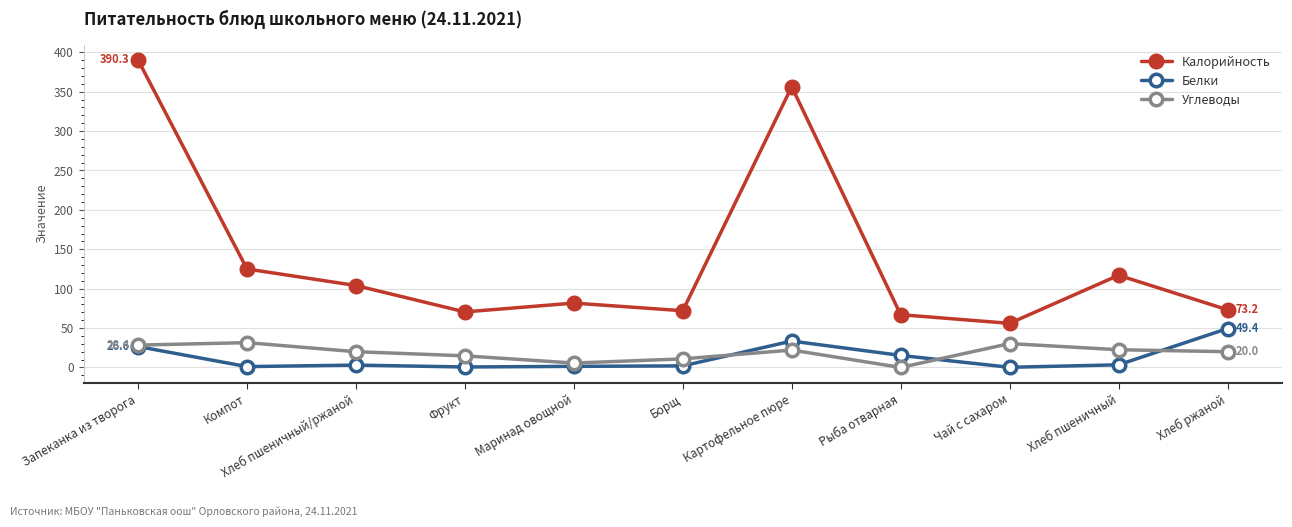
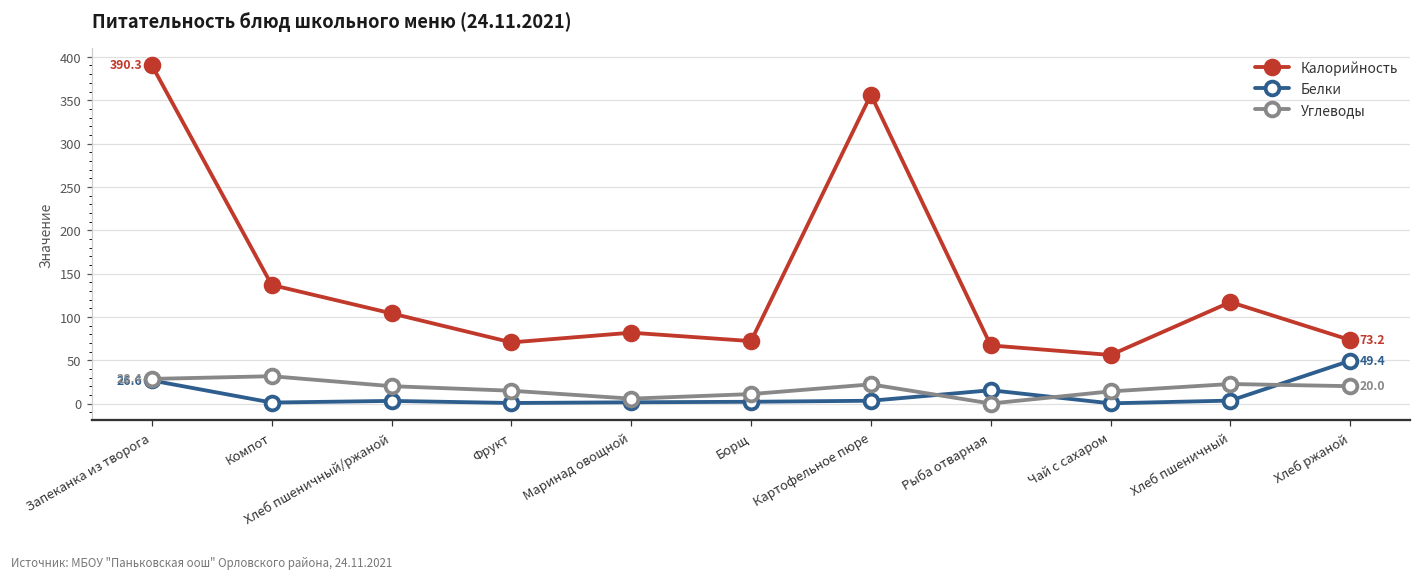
  {
    "Калорийность": {
-     "Компот": 130,
+     "Компот": 140,
      "Хлеб пшеничный/ржаной": 100,
      "Фрукт": 70,
      "Маринад овощной": 80,
      "Борщ": 70,
      "Картофельное пюре": 360,
      "Рыба отварная": 70,
      "Чай с сахаром": 60,
      "Хлеб пшеничный": 120
    },
    "Белки": {
      "Компот": 0,
      "Хлеб пшеничный/ржаной": 0,
      "Фрукт": 0,
      "Маринад овощной": 0,
      "Борщ": 0,
-     "Картофельное пюре": 30,
+     "Картофельное пюре": 0,
      "Рыба отварная": 20,
      "Чай с сахаром": 0,
      "Хлеб пшеничный": 0
    },
    "Углеводы": {
      "Компот": 30,
      "Хлеб пшеничный/ржаной": 20,
      "Фрукт": 10,
      "Маринад овощной": 10,
      "Борщ": 10,
      "Картофельное пюре": 20,
      "Рыба отварная": 0,
-     "Чай с сахаром": 30,
+     "Чай с сахаром": 10,
      "Хлеб пшеничный": 20
    }
  }
